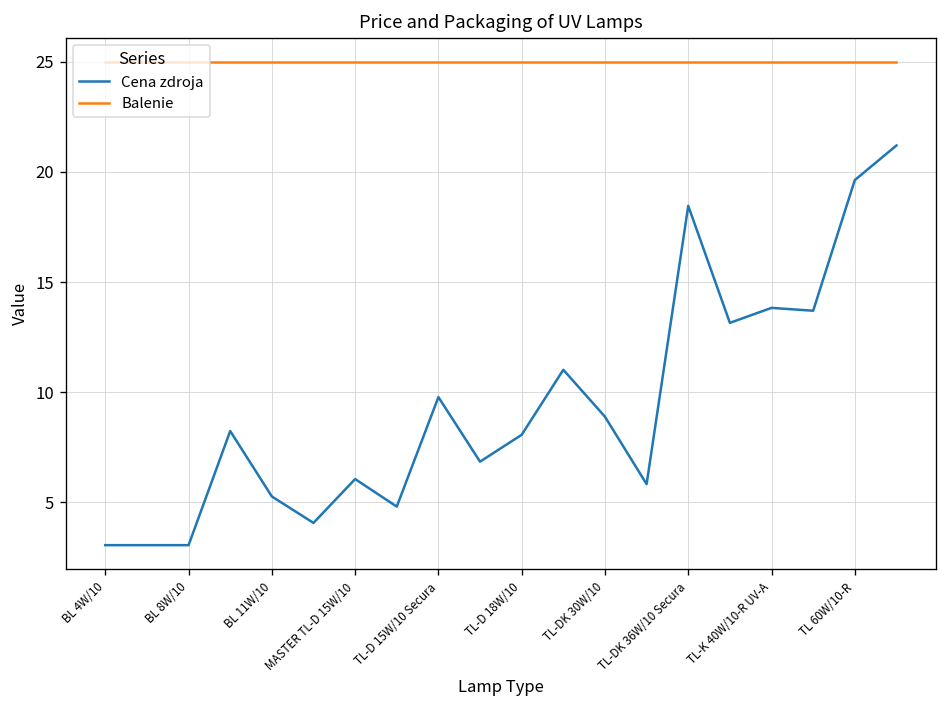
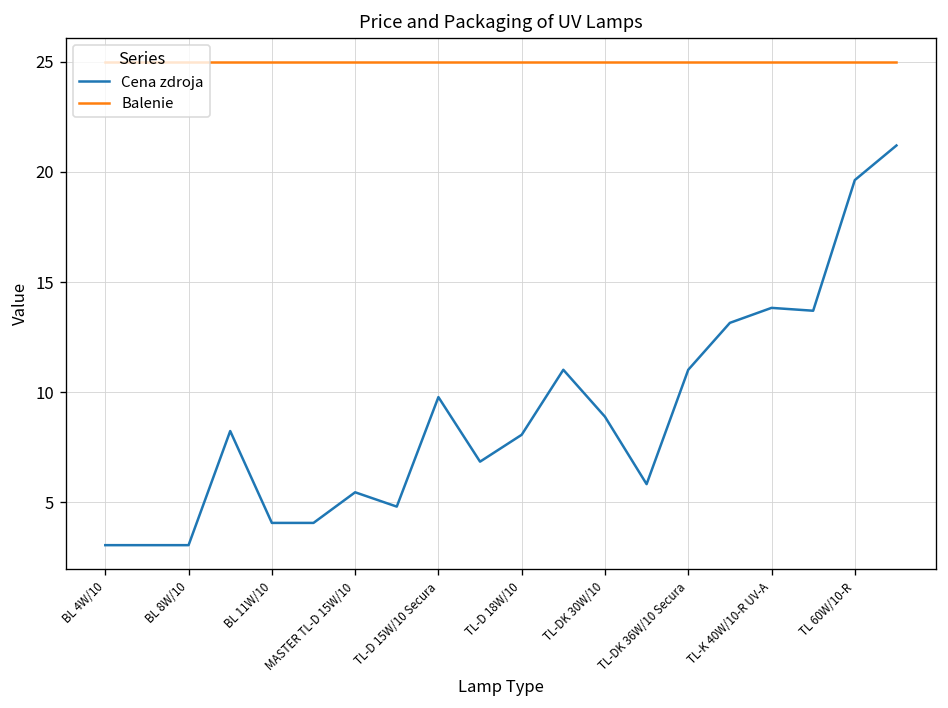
  {
    "Cena zdroja": {
      "BL 4W/10": 3.1,
      "BL 8W/10": 3.1,
-     "BL 11W/10": 5.3,
-     "MASTER TL-D 15W/10": 6.1,
+     "BL 11W/10": 4.1,
+     "MASTER TL-D 15W/10": 5.5,
      "TL-D 15W/10 Secura": 9.8,
      "TL-D 18W/10": 8.1,
      "TL-DK 30W/10": 8.9,
-     "TL-DK 36W/10 Secura": 18.5,
+     "TL-DK 36W/10 Secura": 11.0,
      "TL-K 40W/10-R UV-A": 13.8,
      "TL 60W/10-R": 19.6
    },
    "Balenie": {
      "BL 11W/10": 25.0,
      "MASTER TL-D 15W/10": 25.0,
      "TL-D 15W/10 Secura": 25.0,
      "TL-D 18W/10": 25.0,
      "TL-DK 30W/10": 25.0,
      "TL-DK 36W/10 Secura": 25.0,
      "TL-K 40W/10-R UV-A": 25.0,
      "TL 60W/10-R": 25.0
    }
  }
